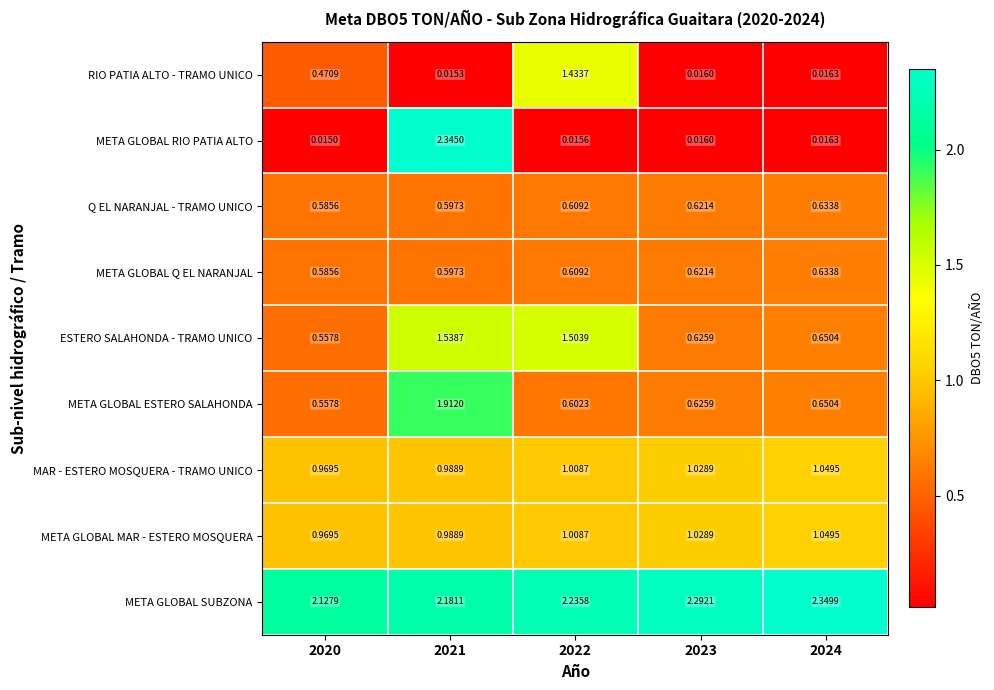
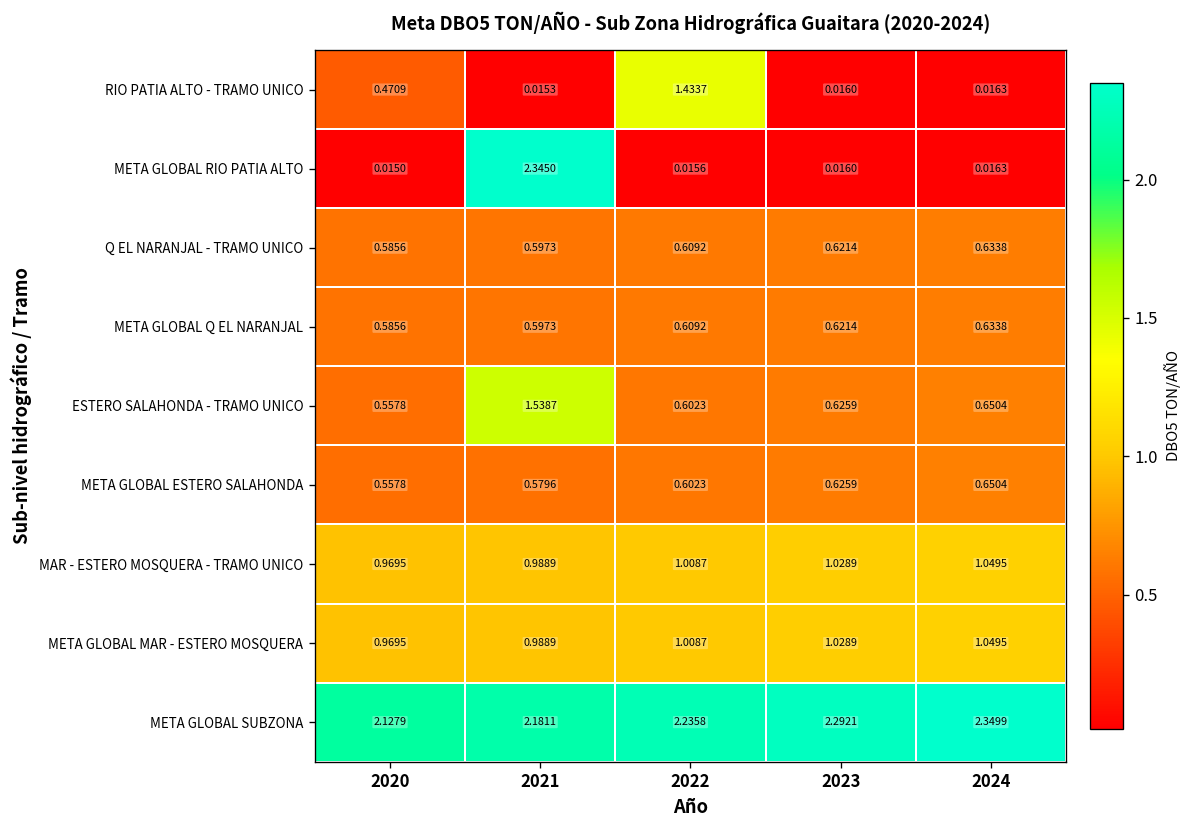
  {
    "ESTERO SALAHONDA - TRAMO UNICO": {
-     "2022": 1.5039
+     "2022": 0.6023
    },
    "META GLOBAL ESTERO SALAHONDA": {
-     "2021": 1.9120
+     "2021": 0.5796
    }
  }
